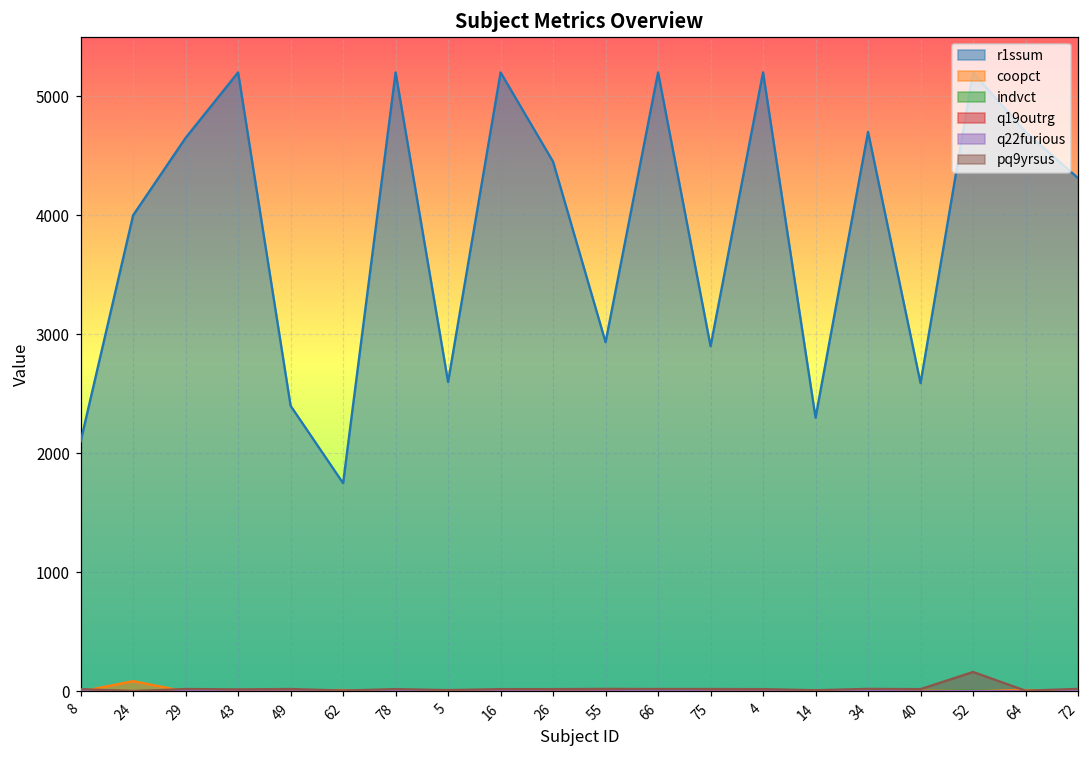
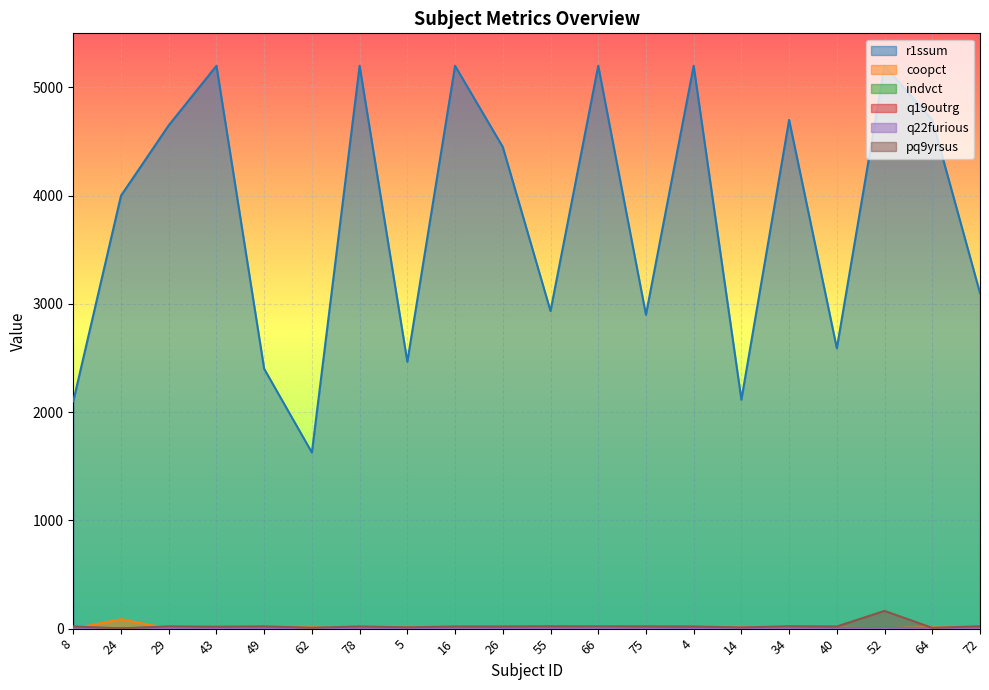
  {
    "r1ssum": {
      "8": 2100,
      "24": 4000,
      "29": 4650,
      "43": 5200,
      "49": 2400,
-     "62": 1750,
+     "62": 1630,
      "78": 5200,
-     "5": 2600,
+     "5": 2470,
      "16": 5200,
      "26": 4450,
      "55": 2930,
      "66": 5200,
      "75": 2900,
      "4": 5200,
-     "14": 2300,
+     "14": 2120,
      "34": 4700,
      "40": 2590,
-     "72": 4310
+     "72": 3100
    },
    "coopct": {
      "24": 90
    },
    "pq9yrsus": {
      "52": 160
    }
  }
